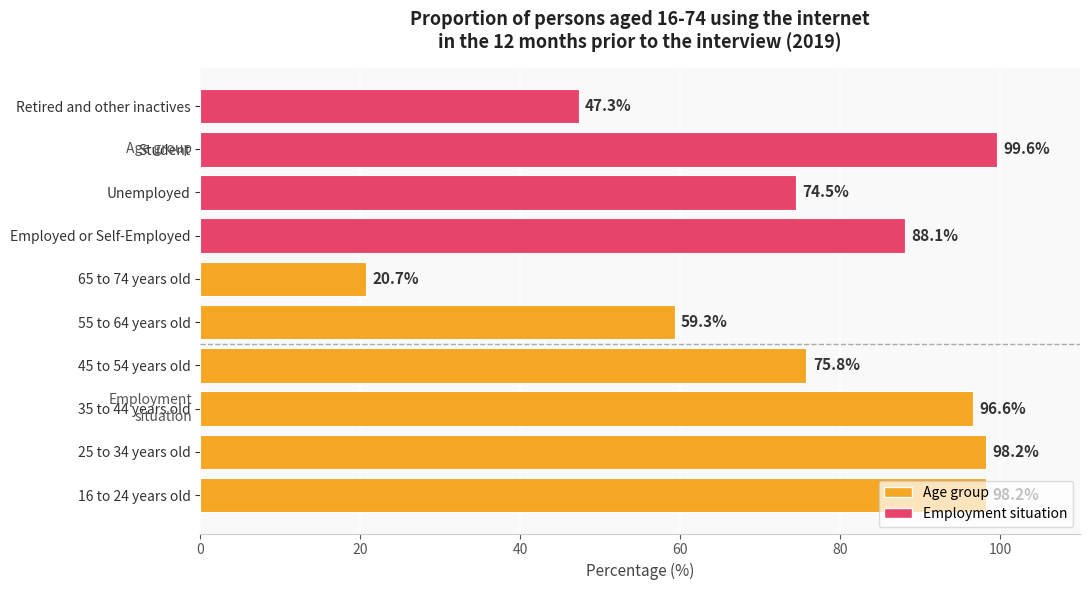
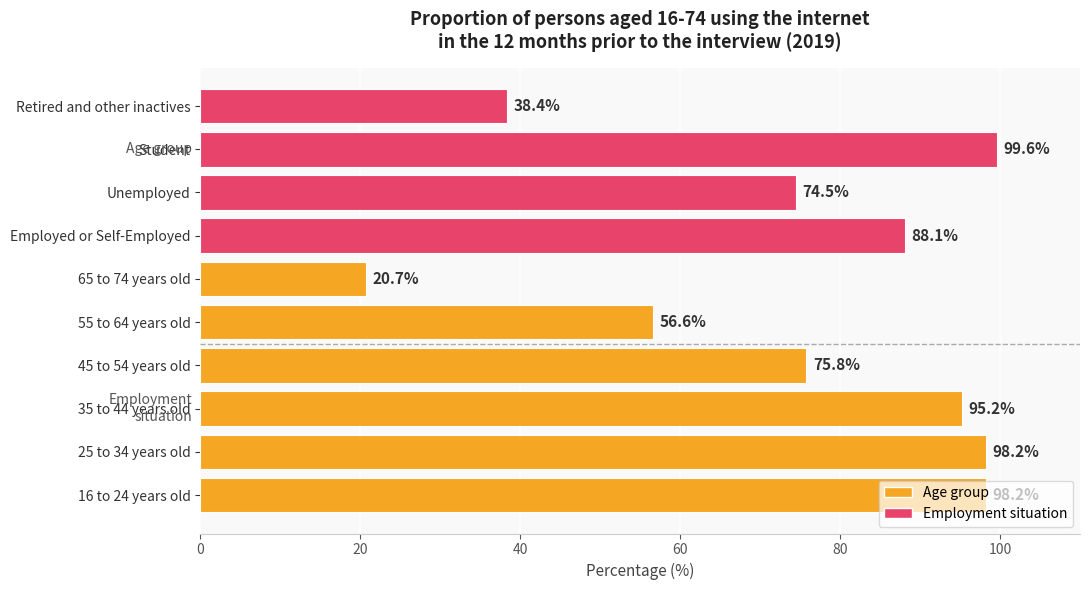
  {
-   "Retired and other inactives": "47.3%",
+   "Retired and other inactives": "38.4%",
    "Student": "99.6%",
    "Unemployed": "74.5%",
    "Employed or Self-Employed": "88.1%",
    "65 to 74 years old": "20.7%",
-   "55 to 64 years old": "59.3%",
+   "55 to 64 years old": "56.6%",
    "45 to 54 years old": "75.8%",
-   "35 to 44 years old": "96.6%",
+   "35 to 44 years old": "95.2%",
    "25 to 34 years old": "98.2%"
  }
